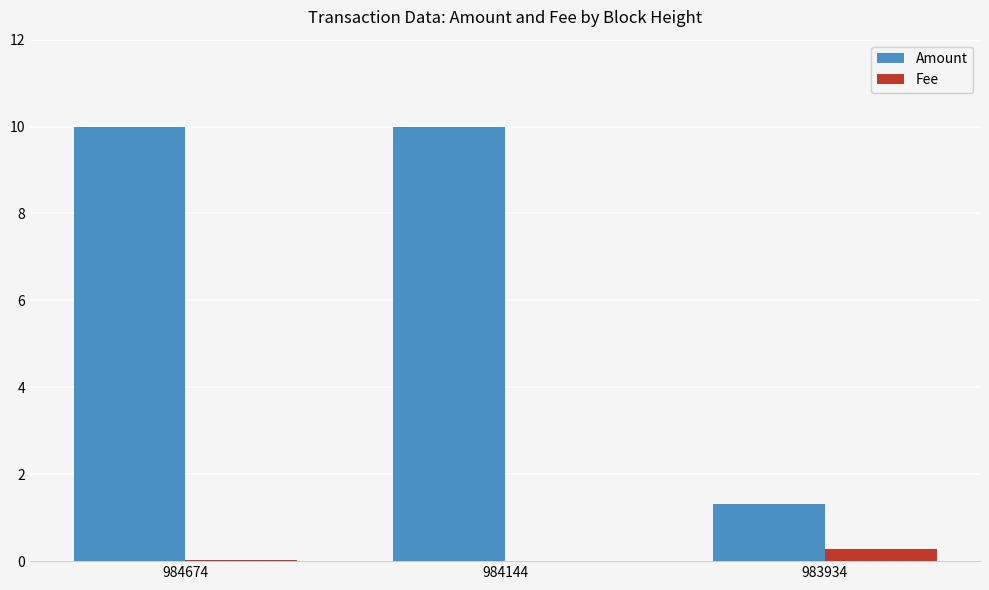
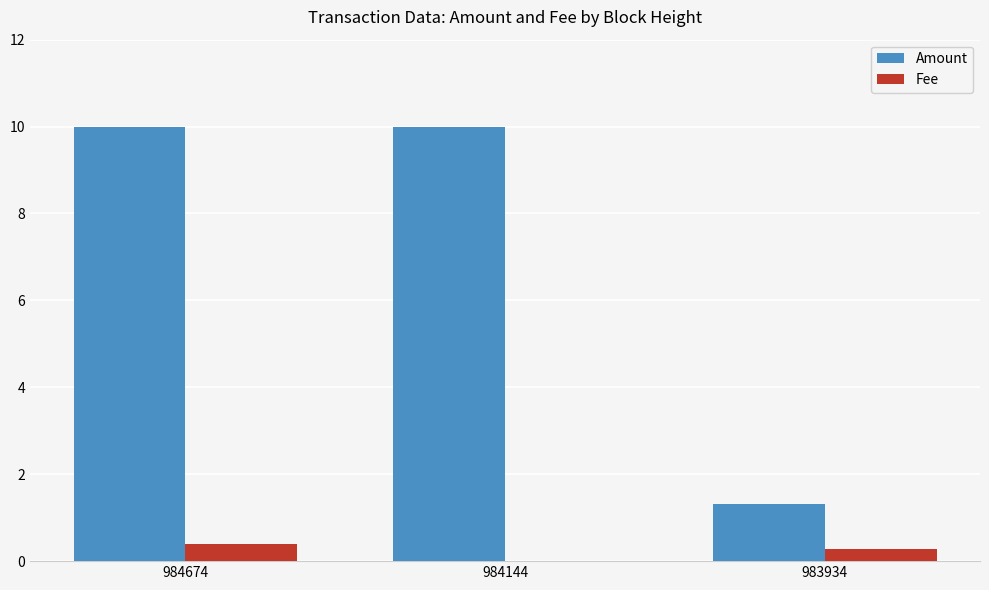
  {
    "Amount": {
      "984674": 10.0,
      "984144": 10.0,
      "983934": 1.3
    },
    "Fee": {
-     "984674": 0.0,
+     "984674": 0.4,
      "983934": 0.3
    }
  }
